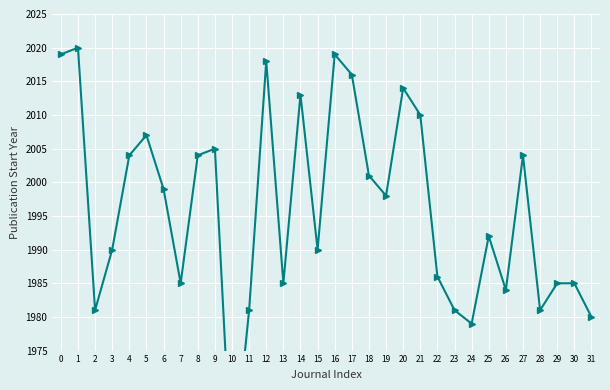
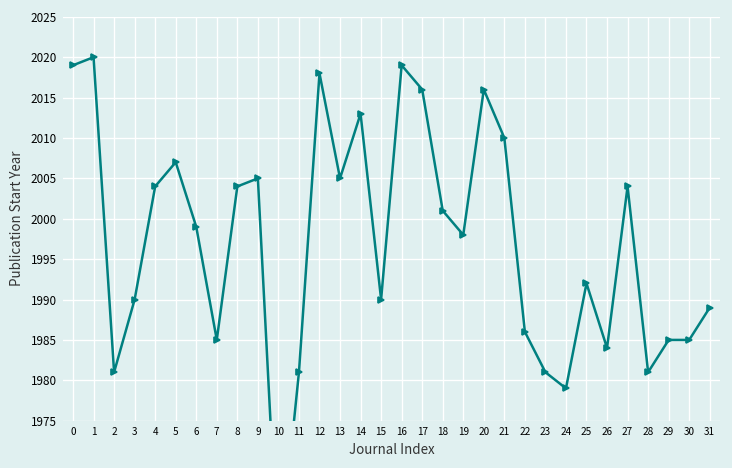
  {
    "0": 2019,
    "1": 2020,
    "2": 1981,
    "3": 1990,
    "4": 2004,
    "5": 2007,
    "6": 1999,
    "7": 1985,
    "8": 2004,
    "9": 2005,
    "11": 1981,
    "12": 2018,
-   "13": 1985,
+   "13": 2005,
    "14": 2013,
    "15": 1990,
    "16": 2019,
    "17": 2016,
    "18": 2001,
    "19": 1998,
-   "20": 2014,
+   "20": 2016,
    "21": 2010,
    "22": 1986,
    "23": 1981,
    "24": 1979,
    "25": 1992,
    "26": 1984,
    "27": 2004,
    "28": 1981,
    "29": 1985,
    "30": 1985,
-   "31": 1980
+   "31": 1989
  }
